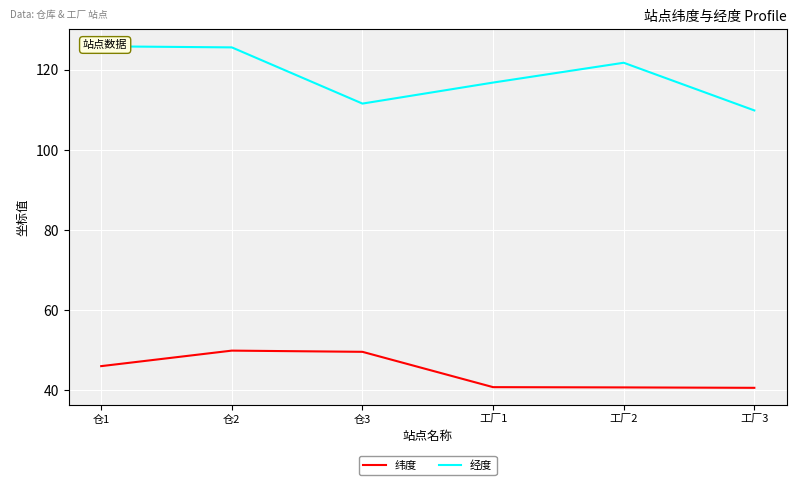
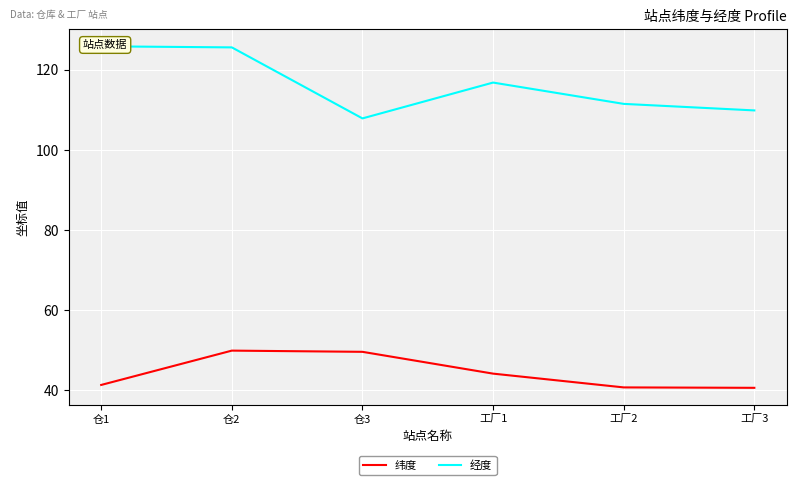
  {
    "纬度": {
-     "仓1": 46,
+     "仓1": 41,
      "仓2": 50,
      "仓3": 50,
-     "工厂1": 41,
+     "工厂1": 44,
      "工厂2": 41,
      "工厂3": 41
    },
    "经度": {
      "仓2": 126,
-     "仓3": 112,
+     "仓3": 108,
      "工厂1": 117,
-     "工厂2": 122,
+     "工厂2": 112,
      "工厂3": 110
    }
  }
